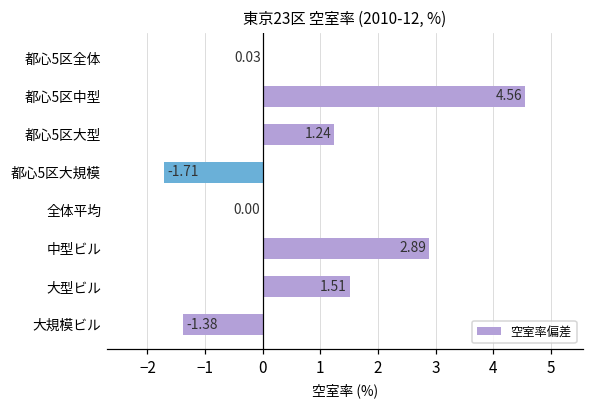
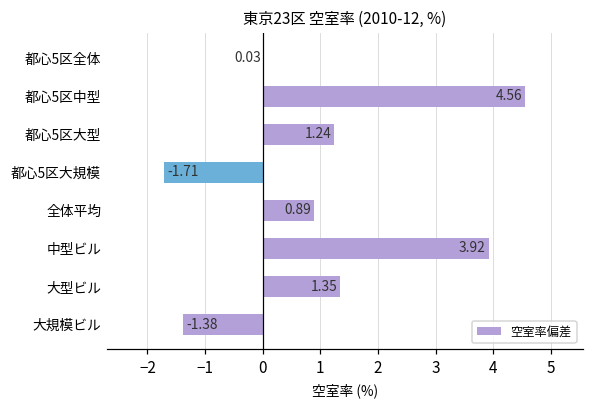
  {
    "都心5区全体": 0.03,
    "都心5区中型": 4.56,
    "都心5区大型": 1.24,
    "都心5区大規模": -1.71,
-   "全体平均": 0.00,
-   "中型ビル": 2.89,
-   "大型ビル": 1.51,
+   "全体平均": 0.89,
+   "中型ビル": 3.92,
+   "大型ビル": 1.35,
    "大規模ビル": -1.38
  }
